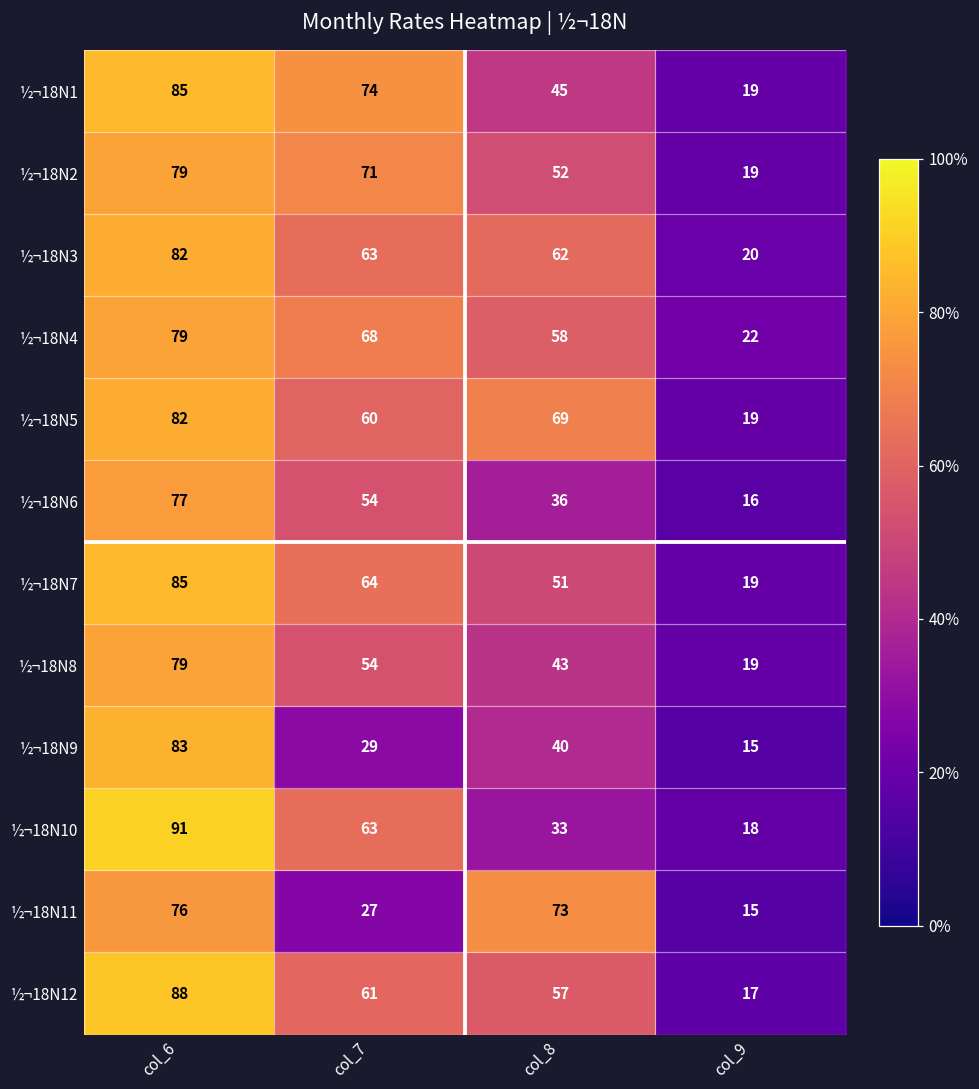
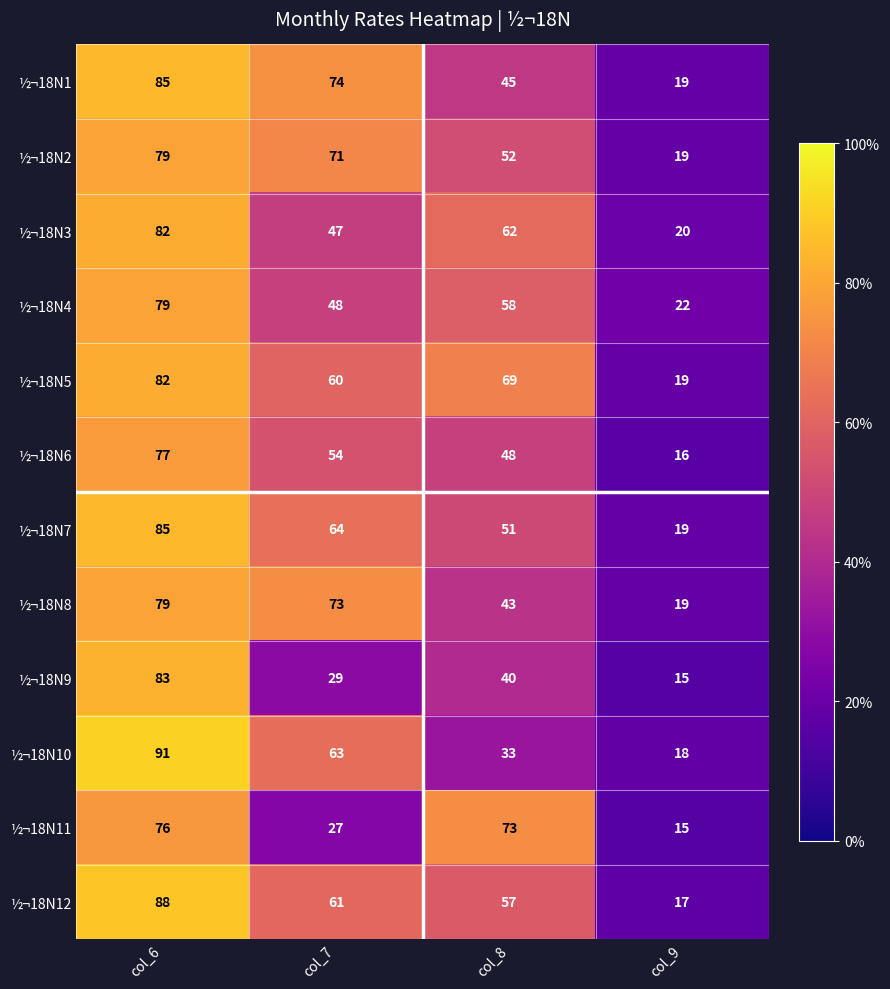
  {
    "½¬18N1": {
      "col_6": 85,
      "col_7": 74,
      "col_8": 45,
      "col_9": 19
    },
    "½¬18N2": {
      "col_6": 79,
      "col_7": 71,
      "col_8": 52,
      "col_9": 19
    },
    "½¬18N3": {
      "col_6": 82,
-     "col_7": 63,
+     "col_7": 47,
      "col_8": 62,
      "col_9": 20
    },
    "½¬18N4": {
      "col_6": 79,
-     "col_7": 68,
+     "col_7": 48,
      "col_8": 58,
      "col_9": 22
    },
    "½¬18N5": {
      "col_6": 82,
      "col_7": 60,
      "col_8": 69,
      "col_9": 19
    },
    "½¬18N6": {
      "col_6": 77,
      "col_7": 54,
-     "col_8": 36,
+     "col_8": 48,
      "col_9": 16
    },
    "½¬18N7": {
      "col_6": 85,
      "col_7": 64,
      "col_8": 51,
      "col_9": 19
    },
    "½¬18N8": {
      "col_6": 79,
-     "col_7": 54,
+     "col_7": 73,
      "col_8": 43,
      "col_9": 19
    },
    "½¬18N9": {
      "col_6": 83,
      "col_7": 29,
      "col_8": 40,
      "col_9": 15
    },
    "½¬18N10": {
      "col_6": 91,
      "col_7": 63,
      "col_8": 33,
      "col_9": 18
    },
    "½¬18N11": {
      "col_6": 76,
      "col_7": 27,
      "col_8": 73,
      "col_9": 15
    },
    "½¬18N12": {
      "col_6": 88,
      "col_7": 61,
      "col_8": 57,
      "col_9": 17
    }
  }
